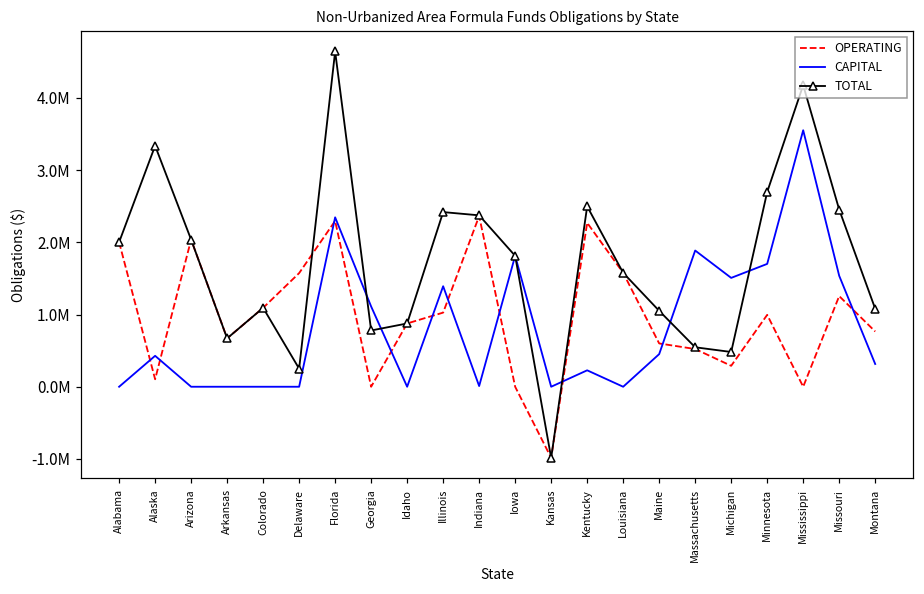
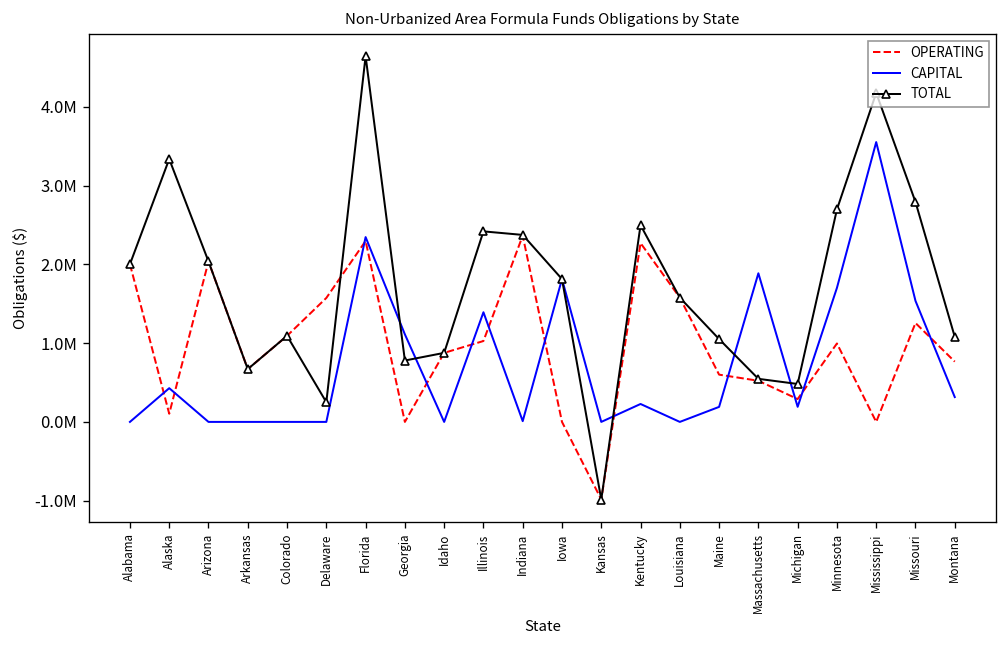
  {
    "OPERATING": {
      "Alaska": 100000,
      "Delaware": 1600000,
      "Florida": 2300000,
      "Georgia": 0,
      "Illinois": 1000000,
      "Iowa": 0,
      "Kentucky": 2300000,
      "Maine": 600000,
      "Michigan": 300000,
      "Minnesota": 1000000,
      "Mississippi": 0,
      "Missouri": 1300000,
      "Montana": 800000
    },
    "CAPITAL": {
      "Alabama": 0,
      "Alaska": 400000,
      "Arizona": 0,
      "Arkansas": 0,
      "Colorado": 0,
      "Delaware": 0,
      "Florida": 2300000,
      "Georgia": 1100000,
      "Idaho": 0,
      "Illinois": 1400000,
      "Indiana": 0,
      "Kansas": 0,
      "Kentucky": 200000,
      "Louisiana": 0,
-     "Maine": 500000,
+     "Maine": 200000,
      "Massachusetts": 1900000,
-     "Michigan": 1500000,
+     "Michigan": 200000,
      "Minnesota": 1700000,
      "Mississippi": 3600000,
      "Missouri": 1500000,
      "Montana": 300000
    },
    "TOTAL": {
      "Alaska": 3300000,
      "Delaware": 300000,
      "Florida": 4600000,
      "Georgia": 800000,
      "Illinois": 2400000,
      "Kentucky": 2500000,
      "Maine": 1100000,
      "Michigan": 500000,
      "Minnesota": 2700000,
-     "Missouri": 2500000,
+     "Missouri": 2800000,
      "Montana": 1100000
    }
  }
